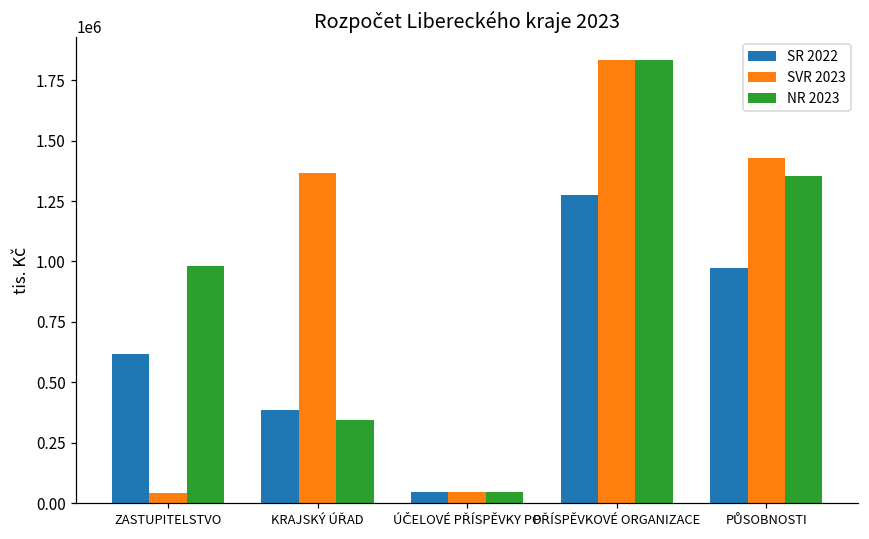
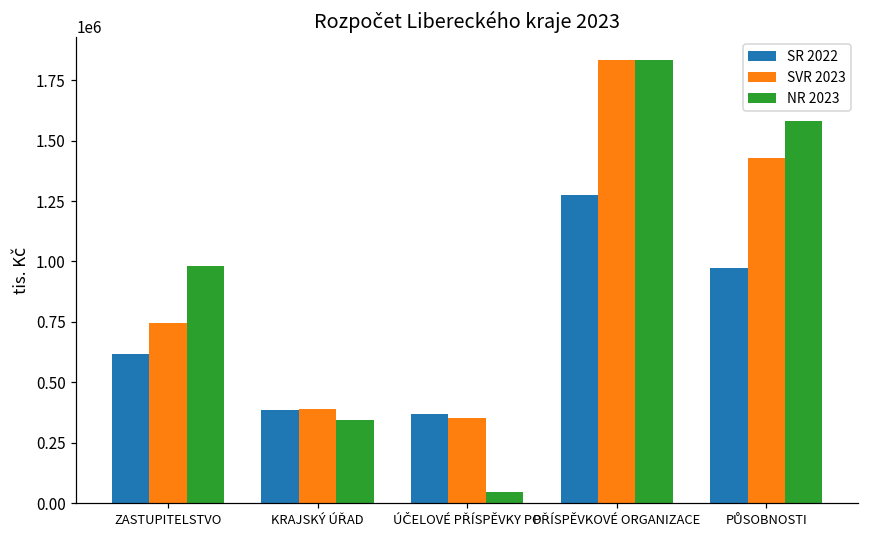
  {
    "SR 2022": {
      "ZASTUPITELSTVO": 610000,
      "KRAJSKÝ ÚŘAD": 380000,
-     "ÚČELOVÉ PŘÍSPĚVKY PO": 50000,
+     "ÚČELOVÉ PŘÍSPĚVKY PO": 370000,
      "PŘÍSPĚVKOVÉ ORGANIZACE": 1280000,
      "PŮSOBNOSTI": 970000
    },
    "SVR 2023": {
-     "ZASTUPITELSTVO": 40000,
-     "KRAJSKÝ ÚŘAD": 1370000,
-     "ÚČELOVÉ PŘÍSPĚVKY PO": 50000,
+     "ZASTUPITELSTVO": 740000,
+     "KRAJSKÝ ÚŘAD": 390000,
+     "ÚČELOVÉ PŘÍSPĚVKY PO": 350000,
      "PŘÍSPĚVKOVÉ ORGANIZACE": 1840000,
      "PŮSOBNOSTI": 1430000
    },
    "NR 2023": {
      "ZASTUPITELSTVO": 980000,
      "KRAJSKÝ ÚŘAD": 340000,
      "ÚČELOVÉ PŘÍSPĚVKY PO": 50000,
      "PŘÍSPĚVKOVÉ ORGANIZACE": 1840000,
-     "PŮSOBNOSTI": 1350000
+     "PŮSOBNOSTI": 1580000
    }
  }
